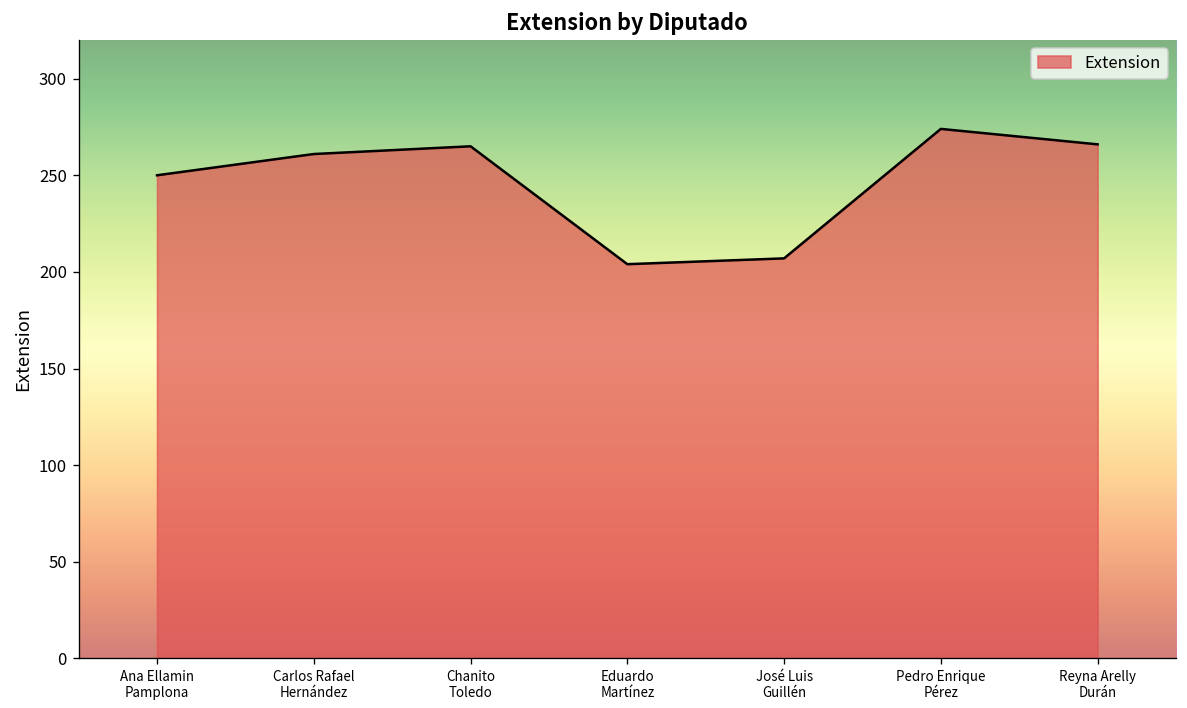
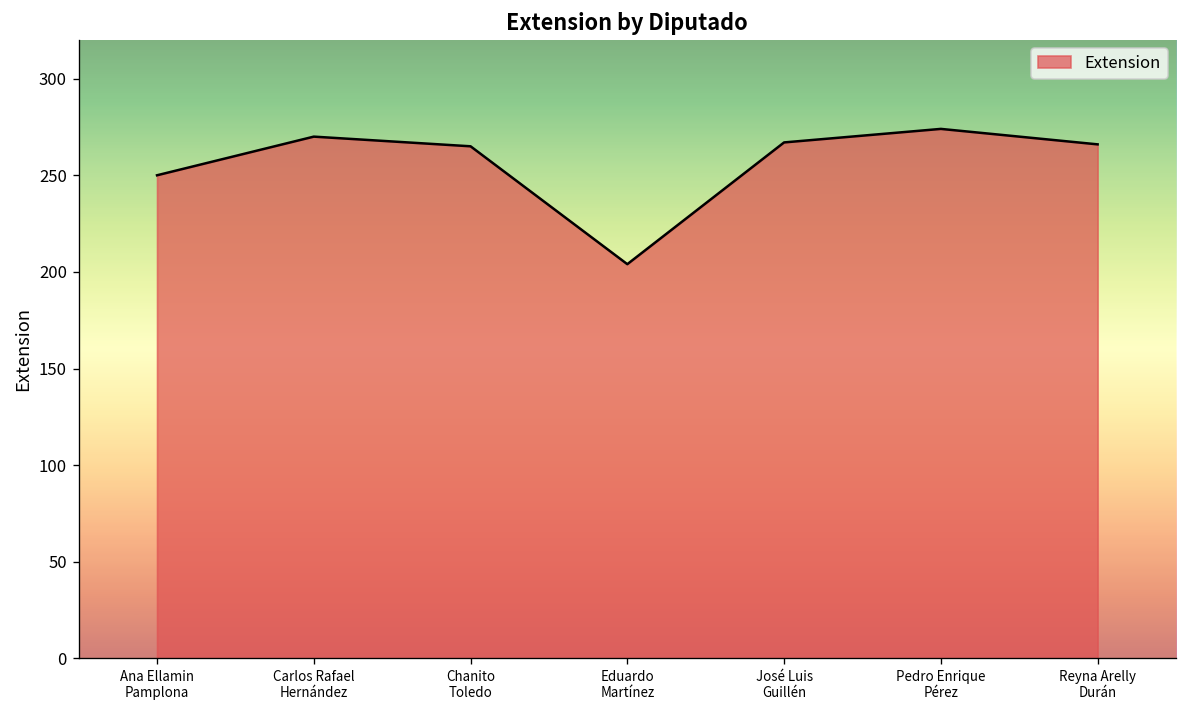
  {
    "Ana Ellamin Pamplona": 250,
-   "Carlos Rafael Hernández": 261,
+   "Carlos Rafael Hernández": 270,
    "Chanito Toledo": 265,
    "Eduardo Martínez": 204,
-   "José Luis Guillén": 207,
+   "José Luis Guillén": 267,
    "Pedro Enrique Pérez": 274,
    "Reyna Arelly Durán": 266
  }
